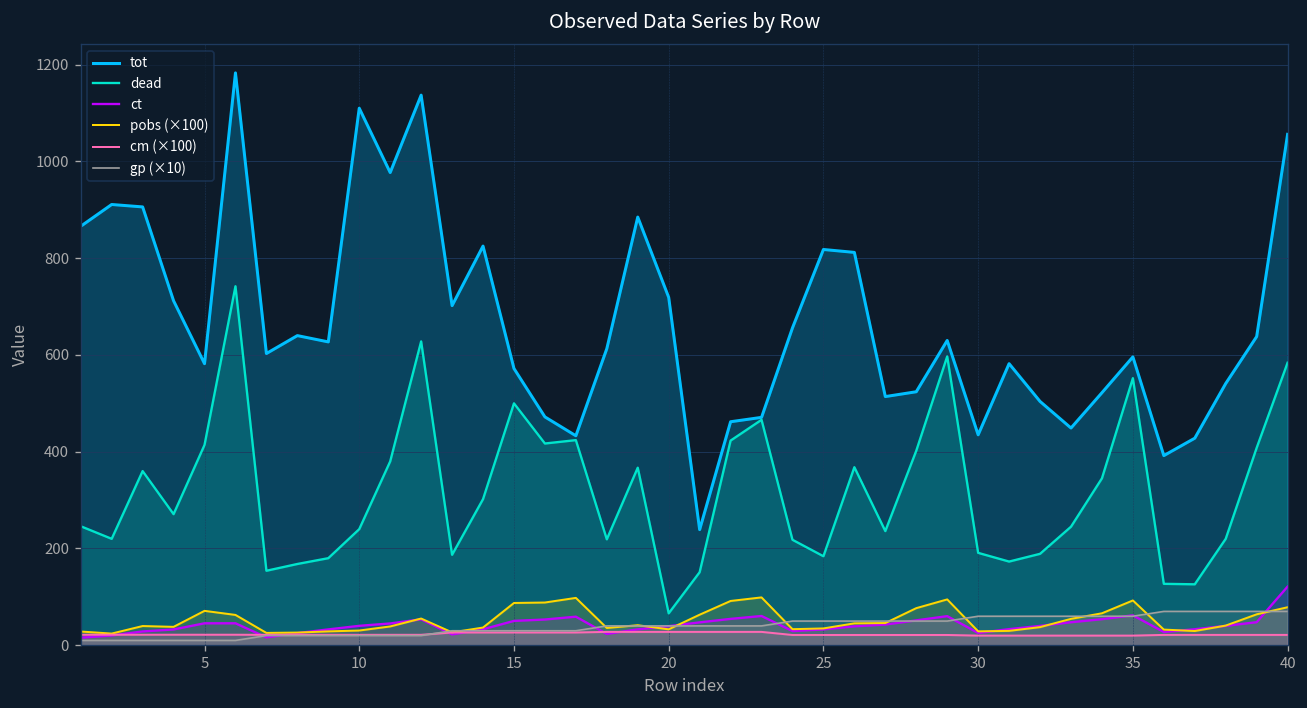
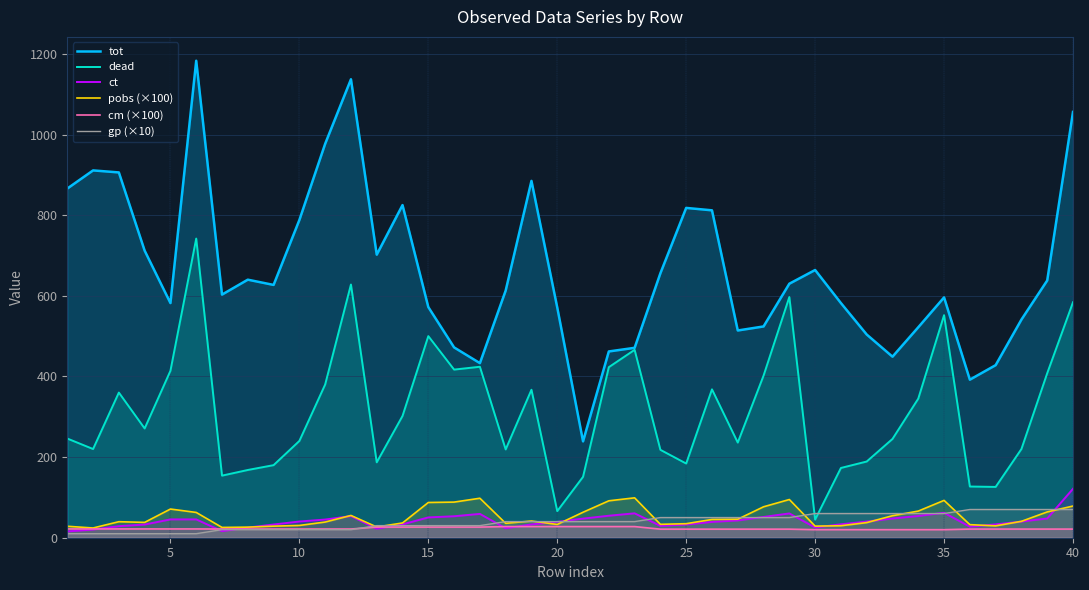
  {
    "tot": {
      "5": 580,
-     "10": 1110,
+     "10": 790,
      "15": 570,
-     "20": 720,
+     "20": 570,
      "25": 820,
-     "30": 440,
+     "30": 660,
      "35": 600,
      "40": 1060
    },
    "dead": {
      "5": 410,
      "10": 240,
      "15": 500,
      "20": 70,
      "25": 180,
-     "30": 190,
+     "30": 50,
      "35": 550,
      "40": 580
    },
    "ct": {
      "5": 50,
      "10": 40,
      "15": 50,
      "40": 120
    },
    "pobs (×100)": {
      "5": 70,
      "10": 30,
      "15": 90,
      "35": 90,
      "40": 80
    },
    "cm (×100)": {
      "5": 20,
      "25": 20,
      "35": 20,
      "40": 20
    },
    "gp (×10)": {
      "5": 10,
      "25": 50,
      "30": 60,
      "40": 70
    }
  }
